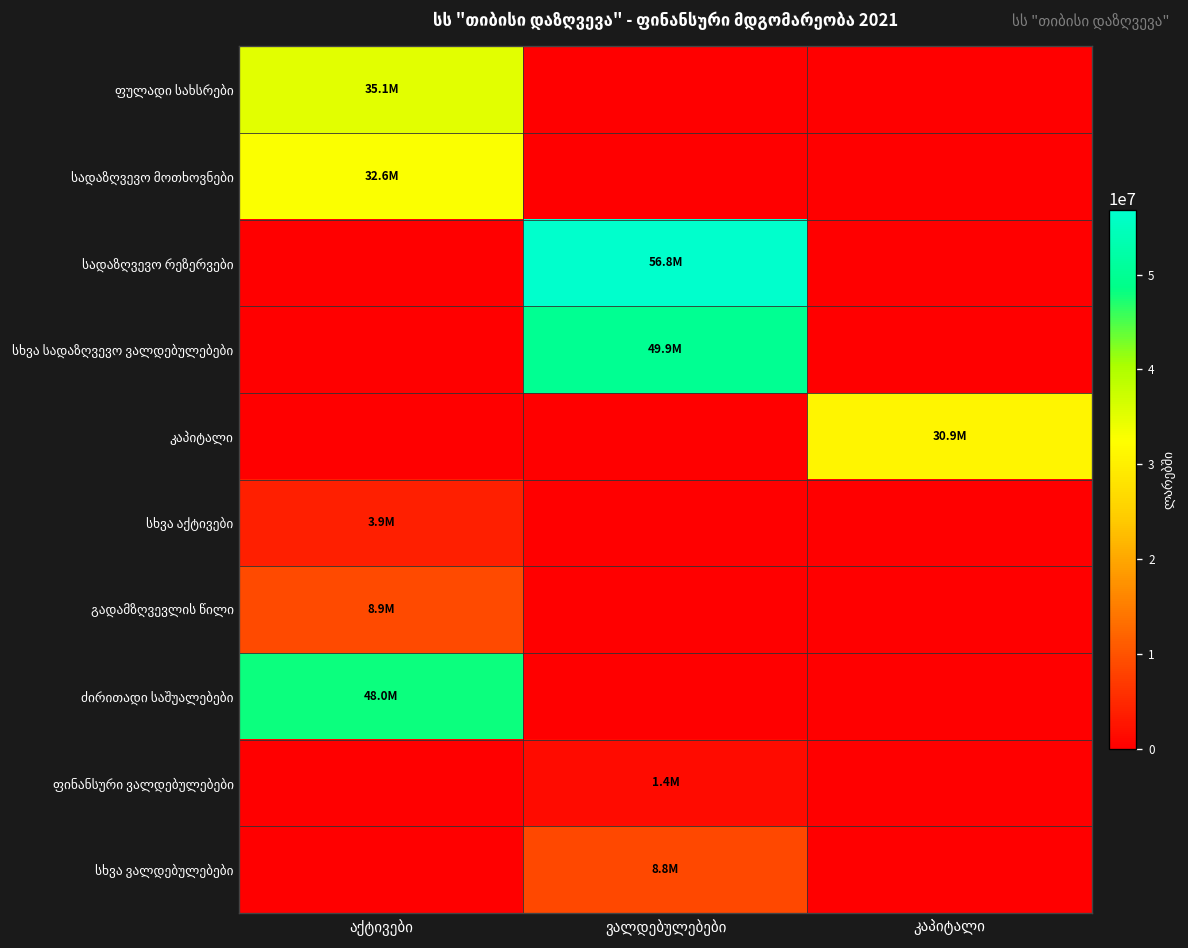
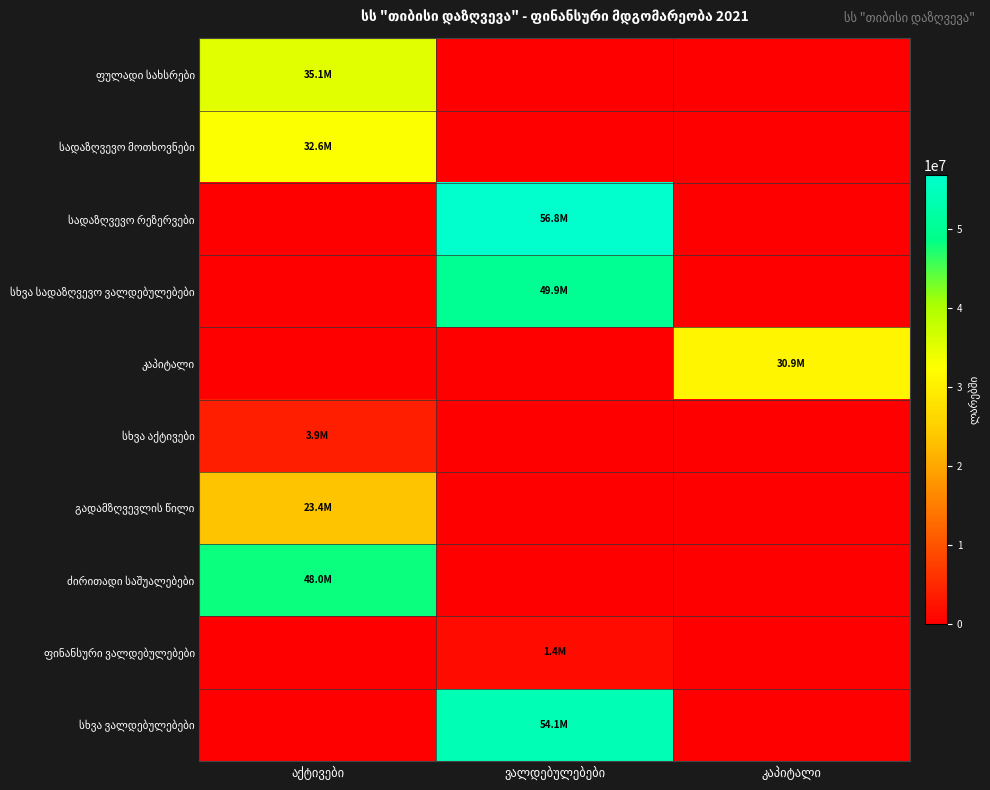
  {
    "ფულადი სახსრები": {
      "აქტივები": "35.1M"
    },
    "სადაზღვევო მოთხოვნები": {
      "აქტივები": "32.6M"
    },
    "სადაზღვევო რეზერვები": {
      "ვალდებულებები": "56.8M"
    },
    "სხვა სადაზღვევო ვალდებულებები": {
      "ვალდებულებები": "49.9M"
    },
    "კაპიტალი": {
      "კაპიტალი": "30.9M"
    },
    "სხვა აქტივები": {
      "აქტივები": "3.9M"
    },
    "გადამზღვევლის წილი": {
-     "აქტივები": "8.9M"
+     "აქტივები": "23.4M"
    },
    "ძირითადი საშუალებები": {
      "აქტივები": "48.0M"
    },
    "ფინანსური ვალდებულებები": {
      "ვალდებულებები": "1.4M"
    },
    "სხვა ვალდებულებები": {
-     "ვალდებულებები": "8.8M"
+     "ვალდებულებები": "54.1M"
    }
  }
